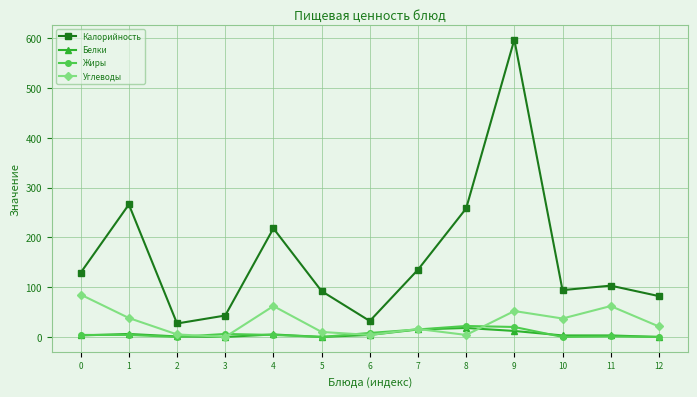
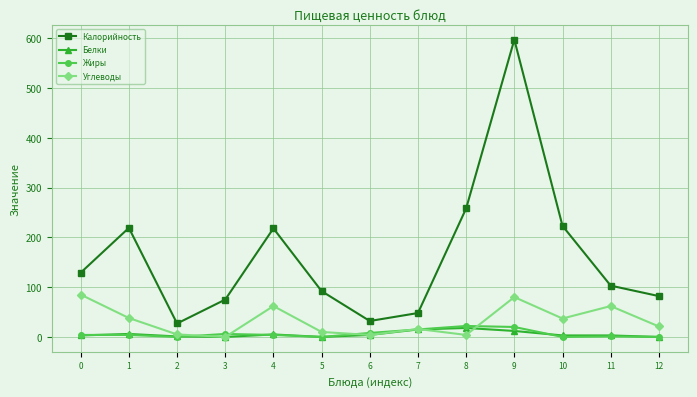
  {
    "Калорийность": {
      "0": 130,
-     "1": 270,
+     "1": 220,
      "2": 30,
-     "3": 40,
+     "3": 80,
      "4": 220,
      "5": 90,
      "6": 30,
-     "7": 140,
+     "7": 50,
      "8": 260,
      "9": 600,
-     "10": 90,
+     "10": 220,
      "11": 100,
      "12": 80
    },
    "Углеводы": {
      "0": 90,
      "1": 40,
      "4": 60,
      "5": 10,
      "8": 0,
-     "9": 50,
+     "9": 80,
      "10": 40,
      "11": 60,
      "12": 20
    }
  }
